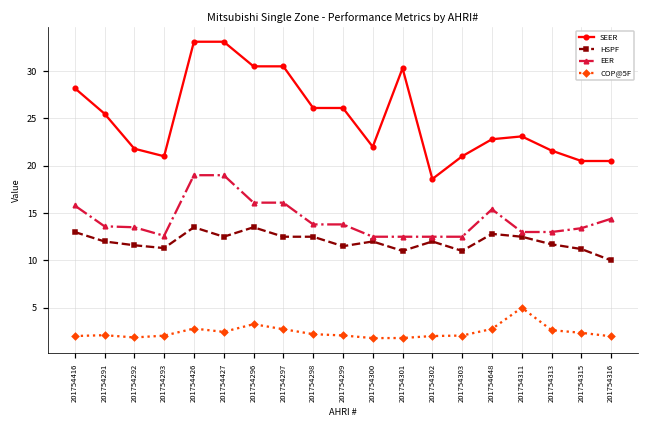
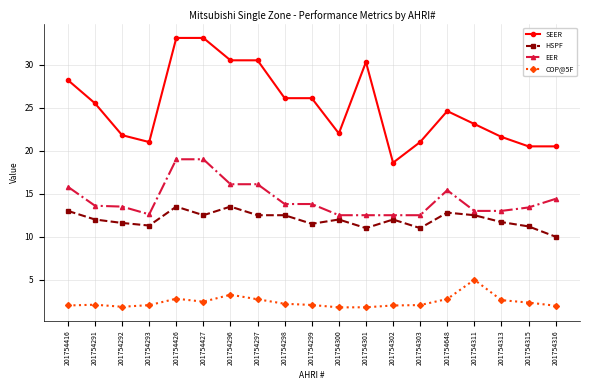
  {
    "SEER": {
      "201754416": 28,
      "201754291": 26,
      "201754292": 22,
      "201754293": 21,
      "201754426": 33,
      "201754427": 33,
      "201754296": 31,
      "201754297": 31,
      "201754298": 26,
      "201754299": 26,
      "201754300": 22,
      "201754301": 30,
      "201754302": 19,
      "201754303": 21,
-     "201754648": 23,
+     "201754648": 25,
      "201754311": 23,
      "201754313": 22,
      "201754315": 21,
      "201754316": 21
    },
    "HSPF": {
      "201754416": 13,
      "201754291": 12,
      "201754292": 12,
      "201754293": 11,
      "201754426": 14,
      "201754427": 13,
      "201754296": 14,
      "201754297": 13,
      "201754298": 13,
      "201754299": 12,
      "201754300": 12,
      "201754301": 11,
      "201754302": 12,
      "201754303": 11,
      "201754648": 13,
      "201754311": 13,
      "201754313": 12,
      "201754315": 11,
      "201754316": 10
    },
    "EER": {
      "201754416": 16,
      "201754291": 14,
      "201754292": 14,
      "201754293": 13,
      "201754426": 19,
      "201754427": 19,
      "201754296": 16,
      "201754297": 16,
      "201754298": 14,
      "201754299": 14,
      "201754300": 13,
      "201754301": 13,
      "201754302": 13,
      "201754303": 13,
      "201754648": 15,
      "201754311": 13,
      "201754313": 13,
      "201754315": 13,
      "201754316": 14
    },
    "COP@5F": {
      "201754416": 2,
      "201754291": 2,
      "201754292": 2,
      "201754293": 2,
      "201754426": 3,
      "201754427": 2,
      "201754296": 3,
      "201754297": 3,
      "201754298": 2,
      "201754299": 2,
      "201754300": 2,
      "201754301": 2,
      "201754302": 2,
      "201754303": 2,
      "201754648": 3,
      "201754311": 5,
      "201754313": 3,
      "201754315": 2,
      "201754316": 2
    }
  }
